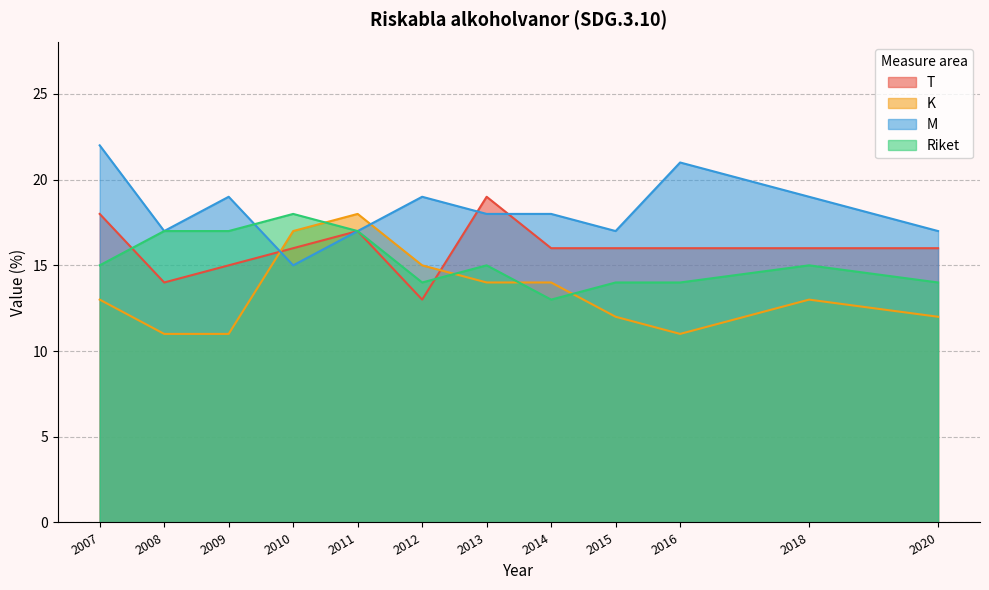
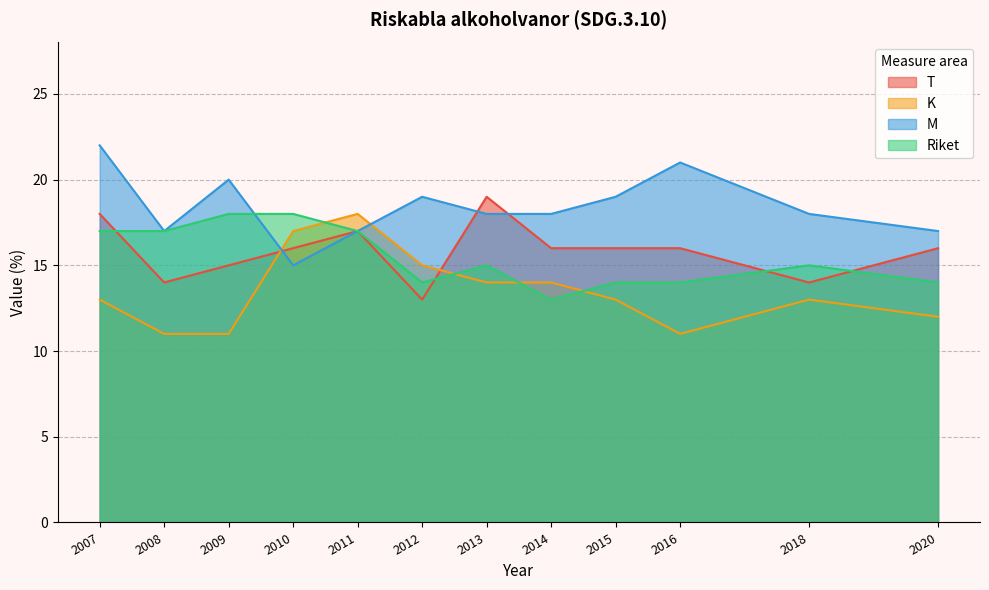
  {
    "T": {
      "2007": 18,
      "2008": 14,
      "2009": 15,
      "2010": 16,
      "2012": 13,
      "2013": 19,
      "2014": 16,
      "2015": 16,
      "2016": 16,
-     "2018": 16,
+     "2018": 14,
      "2020": 16
    },
    "K": {
      "2007": 13,
      "2008": 11,
      "2009": 11,
      "2010": 17,
      "2011": 18,
      "2012": 15,
      "2013": 14,
      "2014": 14,
-     "2015": 12,
+     "2015": 13,
      "2016": 11,
      "2018": 13,
      "2020": 12
    },
    "M": {
      "2007": 22,
-     "2009": 19,
+     "2009": 20,
      "2010": 15,
      "2012": 19,
      "2013": 18,
      "2014": 18,
-     "2015": 17,
+     "2015": 19,
      "2016": 21,
-     "2018": 19,
+     "2018": 18,
      "2020": 17
    },
    "Riket": {
-     "2007": 15,
-     "2009": 17,
+     "2007": 17,
+     "2009": 18,
      "2010": 18,
      "2012": 14,
      "2013": 15,
      "2014": 13,
      "2015": 14,
      "2016": 14,
      "2018": 15,
      "2020": 14
    }
  }
